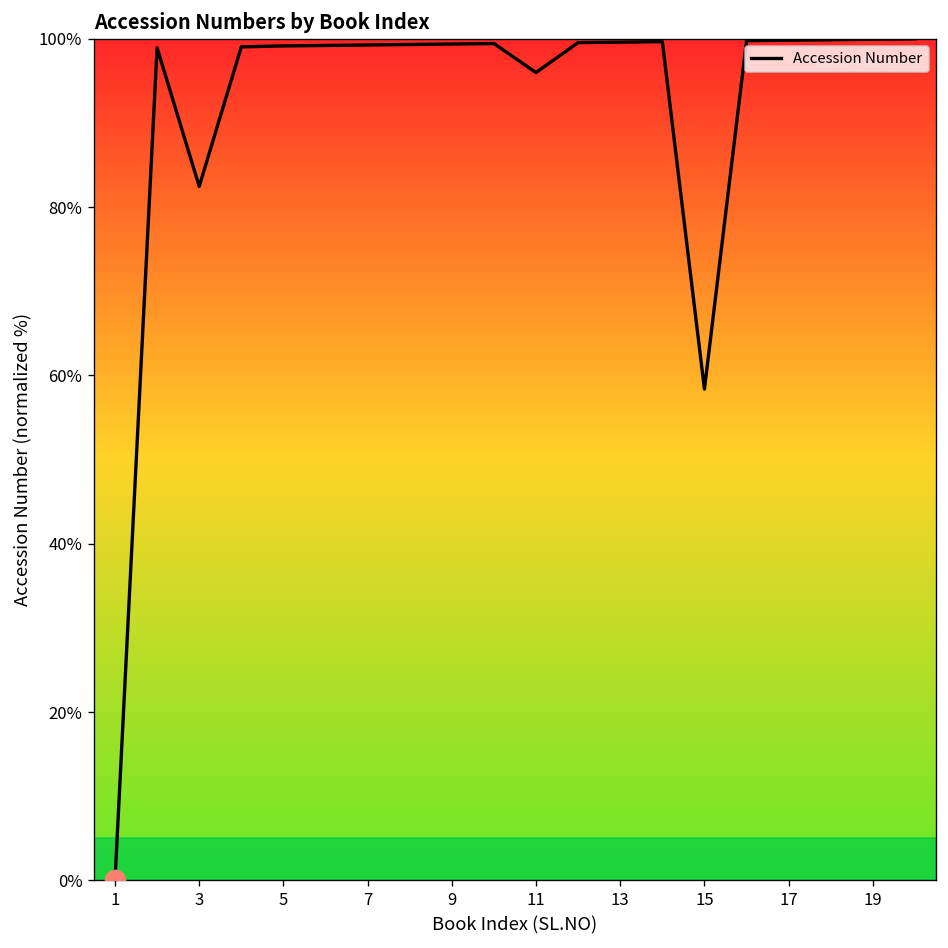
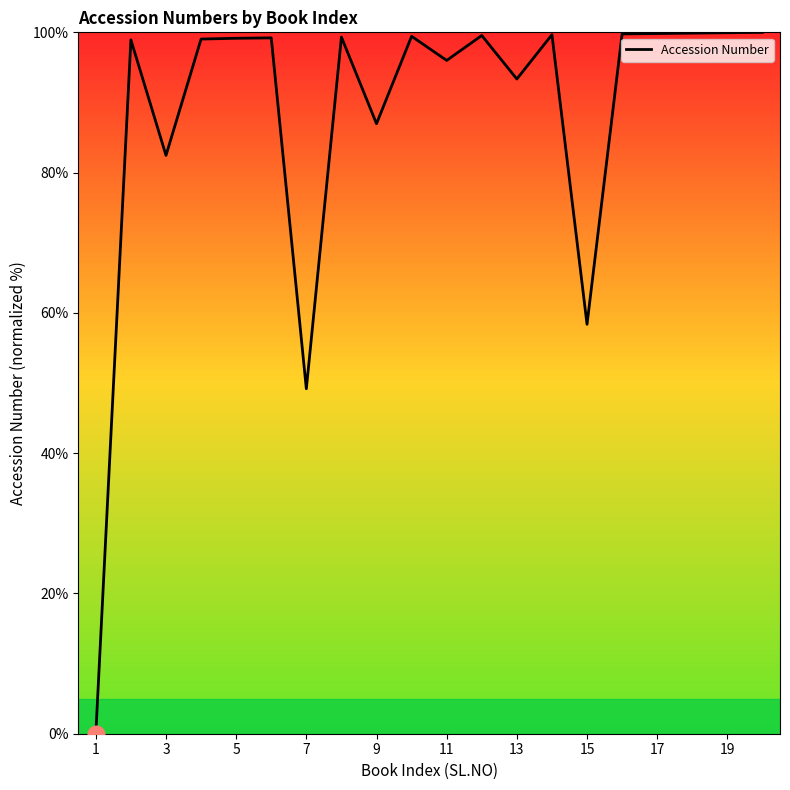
  {
    "Accession Number": {
      "3": "82%",
      "5": "99%",
-     "7": "99%",
-     "9": "99%",
+     "7": "49%",
+     "9": "87%",
      "11": "96%",
-     "13": "100%",
+     "13": "93%",
      "15": "58%",
      "17": "100%",
      "19": "100%"
    }
  }
